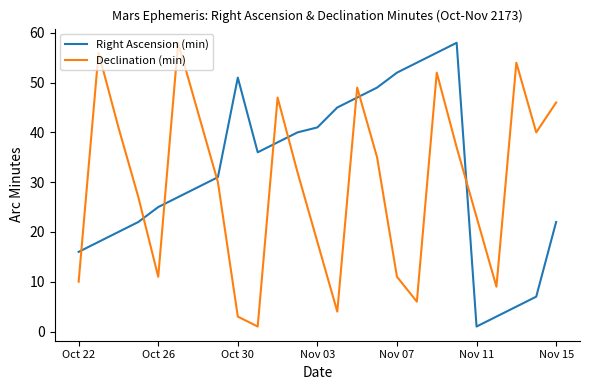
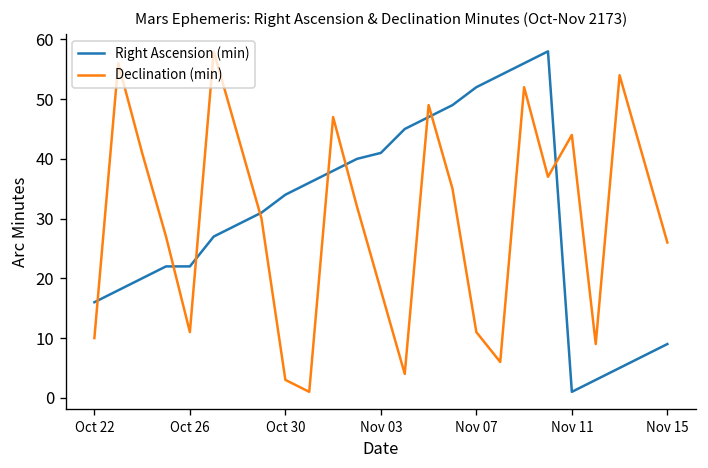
  {
    "Right Ascension (min)": {
      "Oct 22": 16,
-     "Oct 26": 25,
-     "Oct 30": 51,
+     "Oct 26": 22,
+     "Oct 30": 34,
      "Nov 03": 41,
      "Nov 07": 52,
      "Nov 11": 1,
-     "Nov 15": 22
+     "Nov 15": 9
    },
    "Declination (min)": {
      "Oct 22": 10,
      "Oct 26": 11,
      "Oct 30": 3,
      "Nov 03": 18,
      "Nov 07": 11,
-     "Nov 11": 23,
-     "Nov 15": 46
+     "Nov 11": 44,
+     "Nov 15": 26
    }
  }
